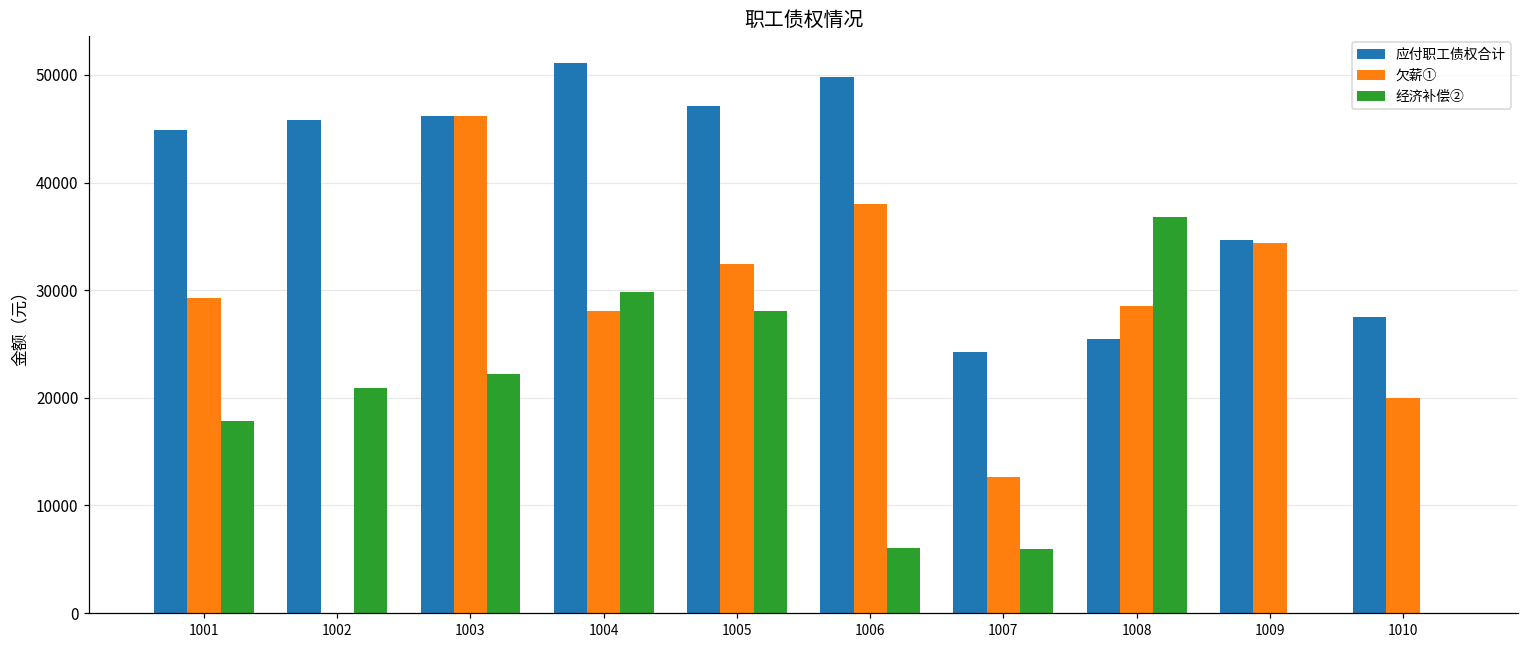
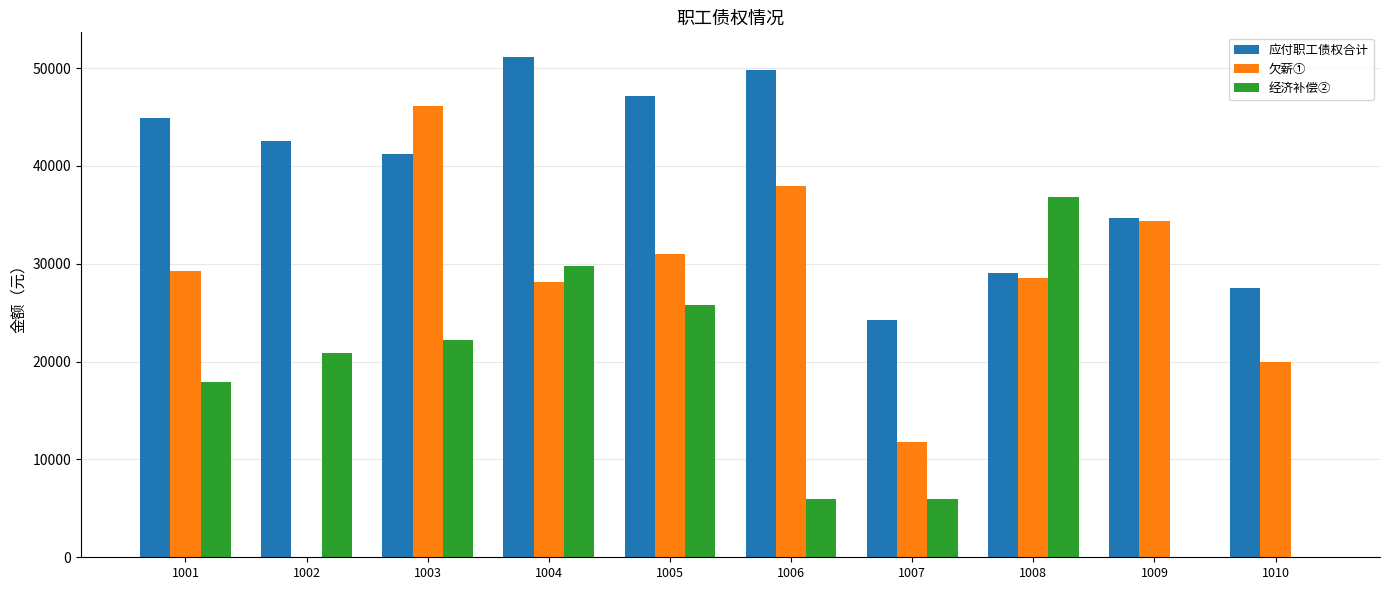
  {
    "应付职工债权合计": {
      "1001": 45000,
-     "1002": 46000,
-     "1003": 46000,
+     "1002": 43000,
+     "1003": 41000,
      "1004": 51000,
      "1005": 47000,
      "1006": 50000,
      "1007": 24000,
-     "1008": 25000,
+     "1008": 29000,
      "1009": 35000,
      "1010": 28000
    },
    "欠薪①": {
      "1001": 29000,
      "1002": 0,
      "1003": 46000,
      "1004": 28000,
-     "1005": 32000,
+     "1005": 31000,
      "1006": 38000,
-     "1007": 13000,
+     "1007": 12000,
      "1008": 29000,
      "1009": 34000,
      "1010": 20000
    },
    "经济补偿②": {
      "1001": 18000,
      "1002": 21000,
      "1003": 22000,
      "1004": 30000,
-     "1005": 28000,
+     "1005": 26000,
      "1006": 6000,
      "1007": 6000,
      "1008": 37000,
      "1009": 0,
      "1010": 0
    }
  }
